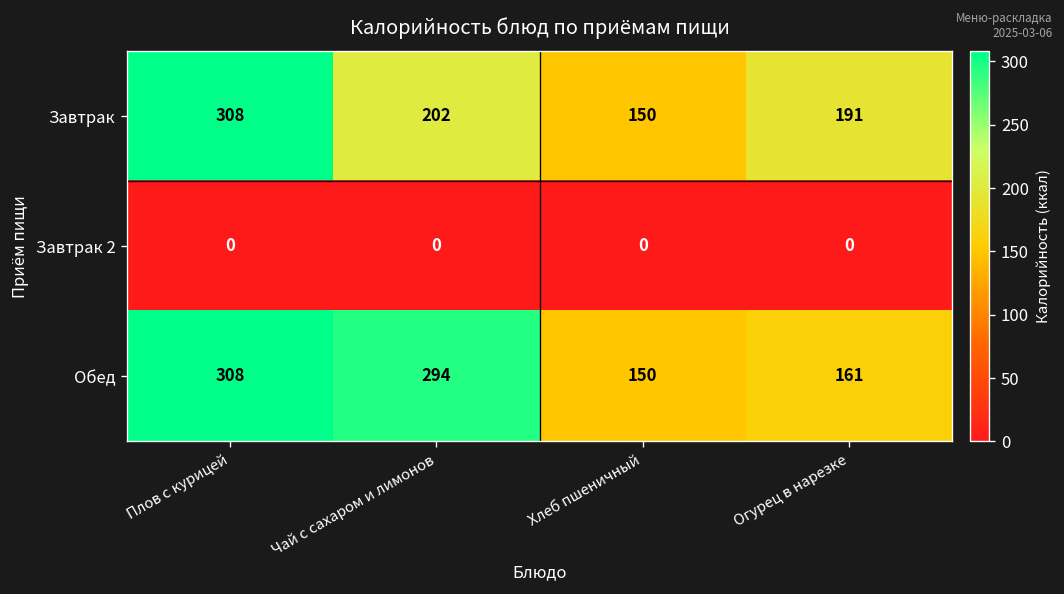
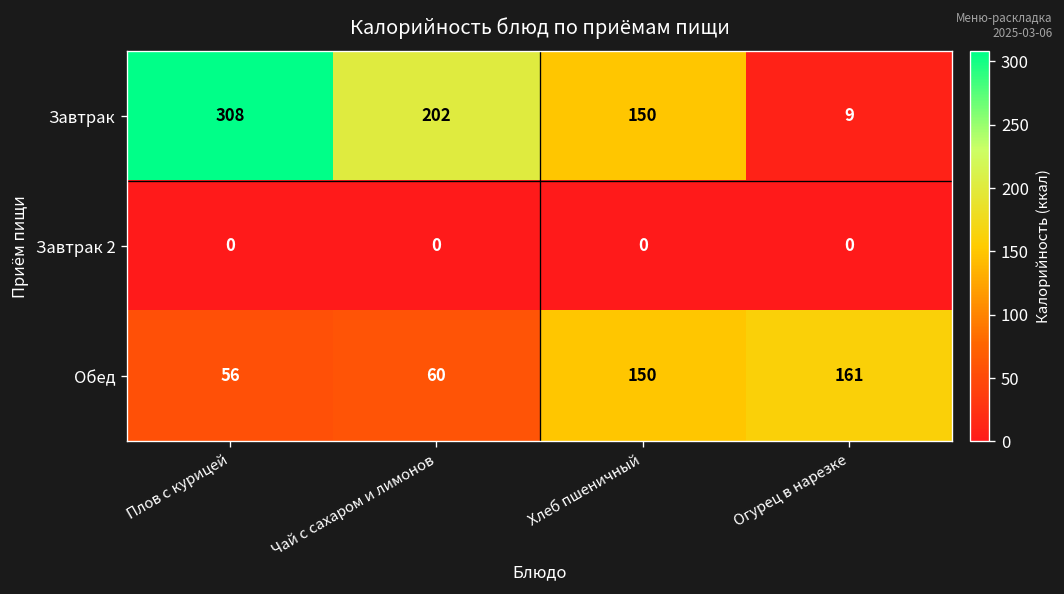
  {
    "Завтрак": {
      "Плов с курицей": 308,
      "Чай с сахаром и лимонов": 202,
      "Хлеб пшеничный": 150,
-     "Огурец в нарезке": 191
+     "Огурец в нарезке": 9
    },
    "Завтрак 2": {
      "Плов с курицей": 0,
      "Чай с сахаром и лимонов": 0,
      "Хлеб пшеничный": 0,
      "Огурец в нарезке": 0
    },
    "Обед": {
-     "Плов с курицей": 308,
-     "Чай с сахаром и лимонов": 294,
+     "Плов с курицей": 56,
+     "Чай с сахаром и лимонов": 60,
      "Хлеб пшеничный": 150,
      "Огурец в нарезке": 161
    }
  }
